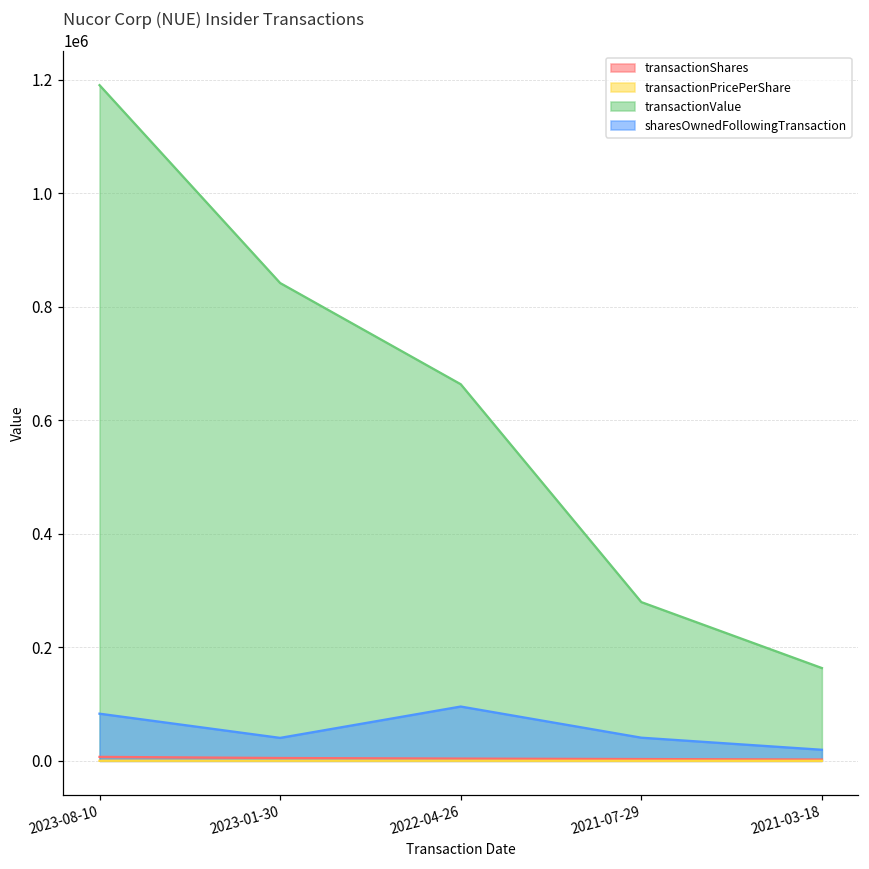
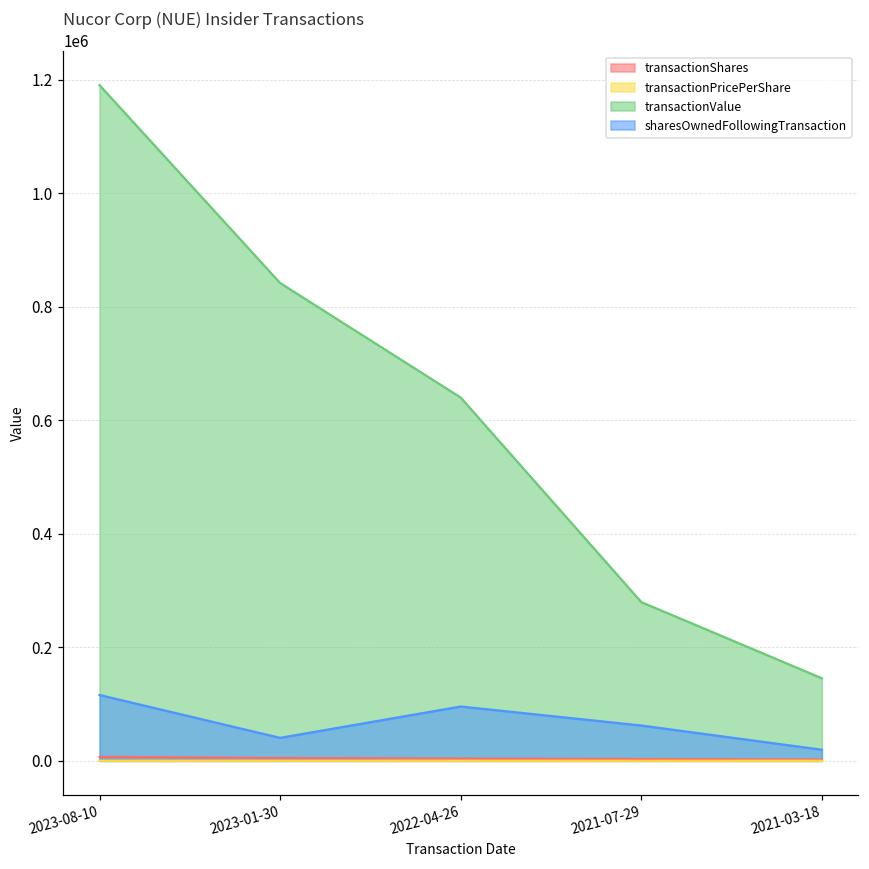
  {
    "transactionShares": {
      "2023-08-10": 10000
    },
    "transactionPricePerShare": {
      "2023-08-10": 0
    },
    "transactionValue": {
      "2023-08-10": 1190000,
      "2023-01-30": 840000,
-     "2022-04-26": 660000,
+     "2022-04-26": 640000,
      "2021-07-29": 280000,
-     "2021-03-18": 160000
+     "2021-03-18": 150000
    },
    "sharesOwnedFollowingTransaction": {
-     "2023-08-10": 80000,
+     "2023-08-10": 120000,
      "2023-01-30": 40000,
      "2022-04-26": 100000,
-     "2021-07-29": 40000,
+     "2021-07-29": 60000,
      "2021-03-18": 20000
    }
  }
